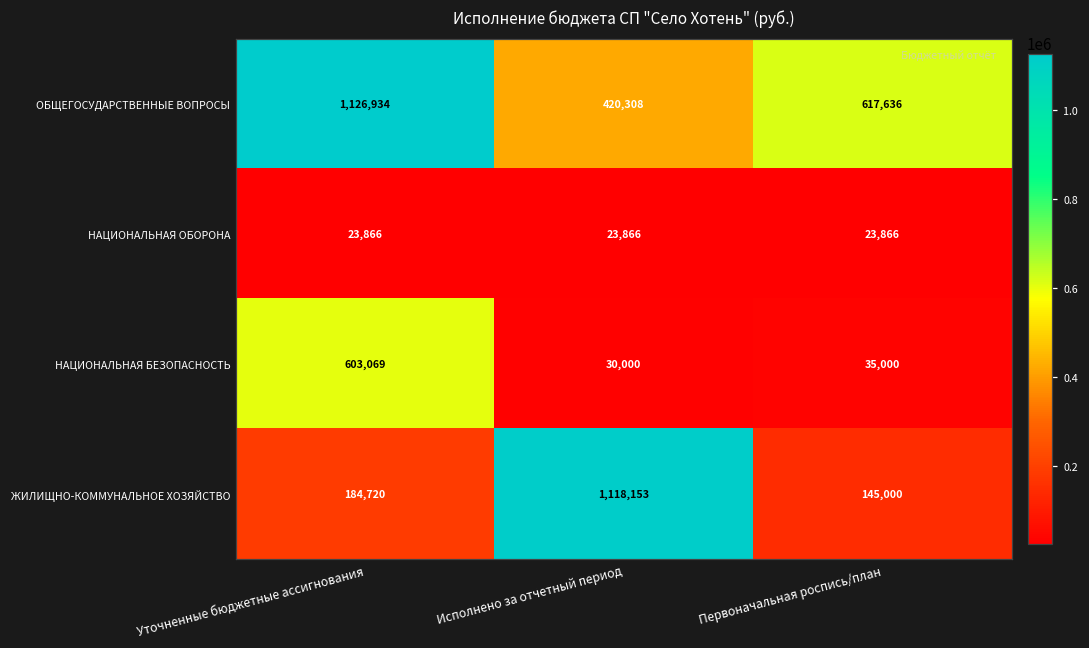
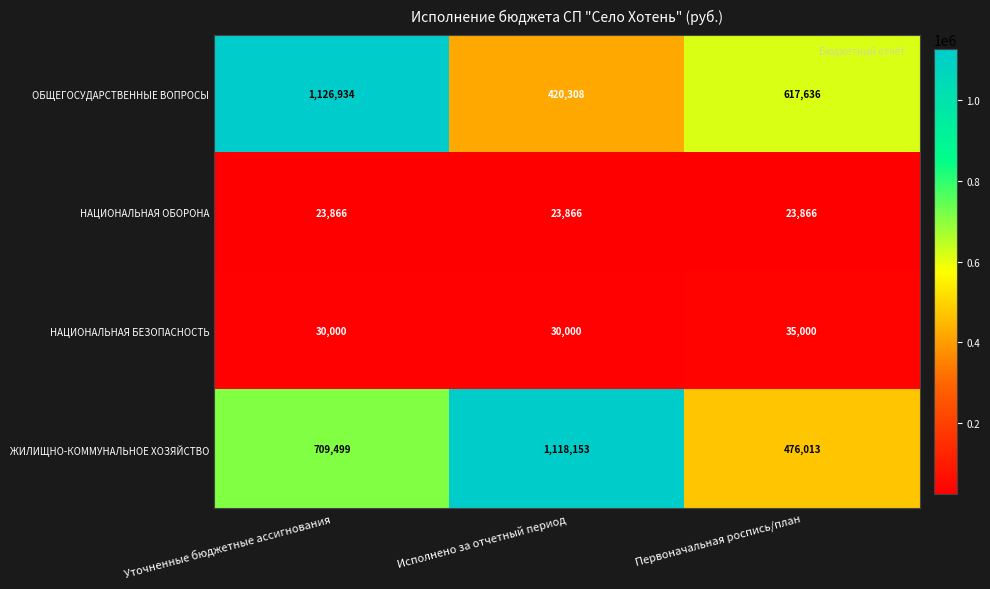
  {
    "ОБЩЕГОСУДАРСТВЕННЫЕ ВОПРОСЫ": {
      "Уточненные бюджетные ассигнования": "1,126,934",
      "Исполнено за отчетный период": "420,308"
    },
    "НАЦИОНАЛЬНАЯ ОБОРОНА": {
      "Уточненные бюджетные ассигнования": "23,866",
      "Исполнено за отчетный период": "23,866",
      "Первоначальная роспись/план": "23,866"
    },
    "НАЦИОНАЛЬНАЯ БЕЗОПАСНОСТЬ": {
-     "Уточненные бюджетные ассигнования": "603,069",
+     "Уточненные бюджетные ассигнования": "30,000",
      "Исполнено за отчетный период": "30,000",
      "Первоначальная роспись/план": "35,000"
    },
    "ЖИЛИЩНО-КОММУНАЛЬНОЕ ХОЗЯЙСТВО": {
-     "Уточненные бюджетные ассигнования": "184,720",
+     "Уточненные бюджетные ассигнования": "709,499",
      "Исполнено за отчетный период": "1,118,153",
-     "Первоначальная роспись/план": "145,000"
+     "Первоначальная роспись/план": "476,013"
    }
  }
